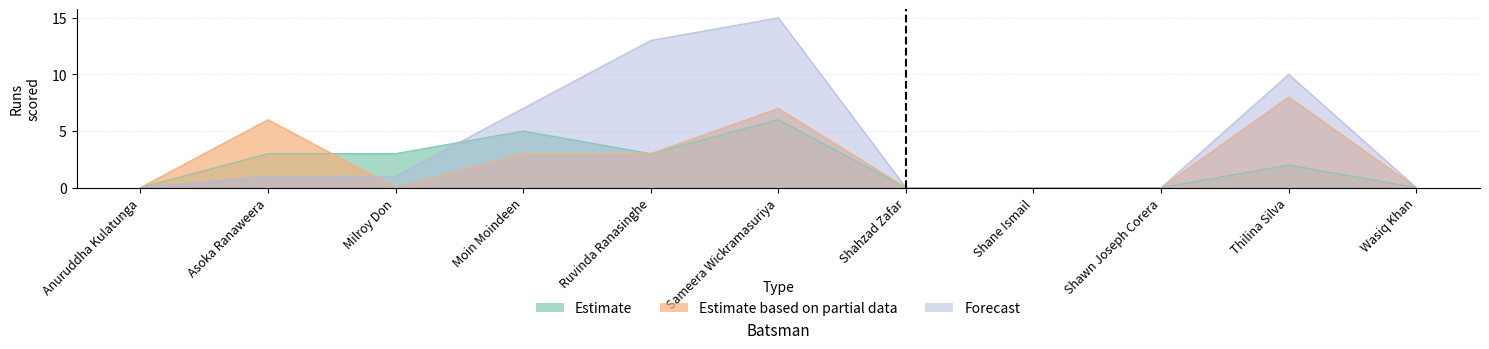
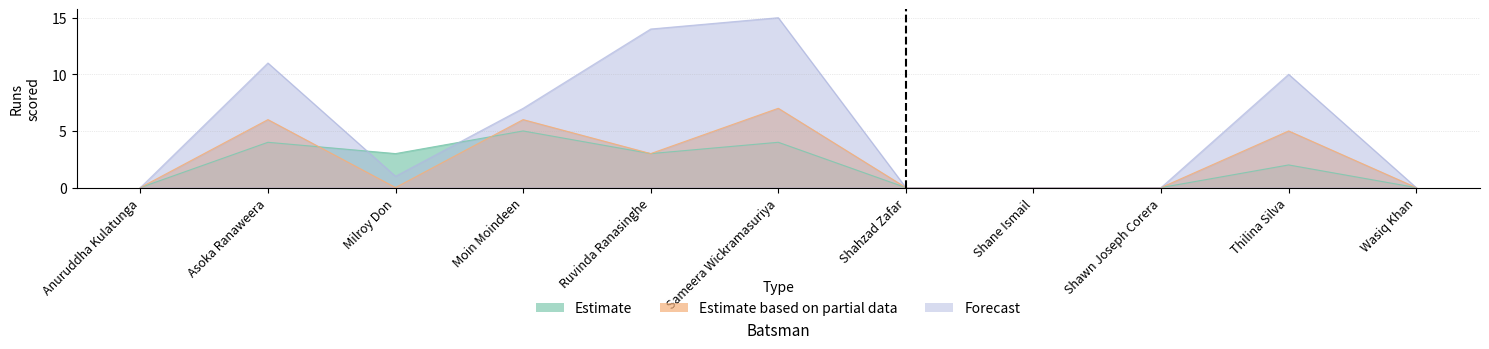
  {
    "Estimate": {
-     "Asoka Ranaweera": 3,
+     "Asoka Ranaweera": 4,
      "Milroy Don": 3,
      "Moin Moindeen": 5,
-     "Sameera Wickramasuriya": 6,
+     "Sameera Wickramasuriya": 4,
      "Thilina Silva": 2
    },
    "Estimate based on partial data": {
      "Asoka Ranaweera": 6,
      "Milroy Don": 0,
-     "Moin Moindeen": 3,
+     "Moin Moindeen": 6,
      "Sameera Wickramasuriya": 7,
-     "Thilina Silva": 8
+     "Thilina Silva": 5
    },
    "Forecast": {
-     "Asoka Ranaweera": 1,
+     "Asoka Ranaweera": 11,
      "Milroy Don": 1,
      "Moin Moindeen": 7,
-     "Ruvinda Ranasinghe": 13,
+     "Ruvinda Ranasinghe": 14,
      "Sameera Wickramasuriya": 15,
      "Thilina Silva": 10
    }
  }
